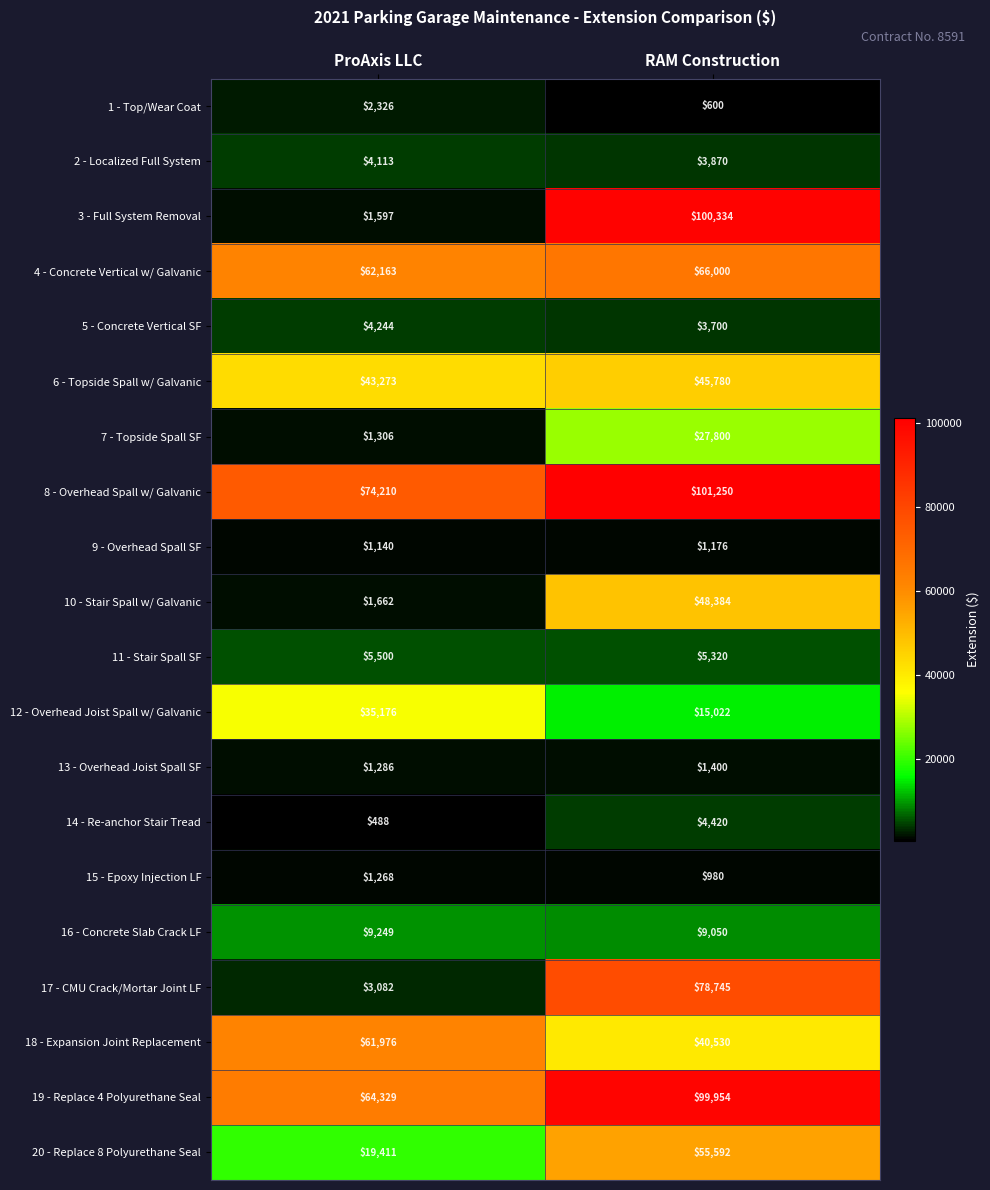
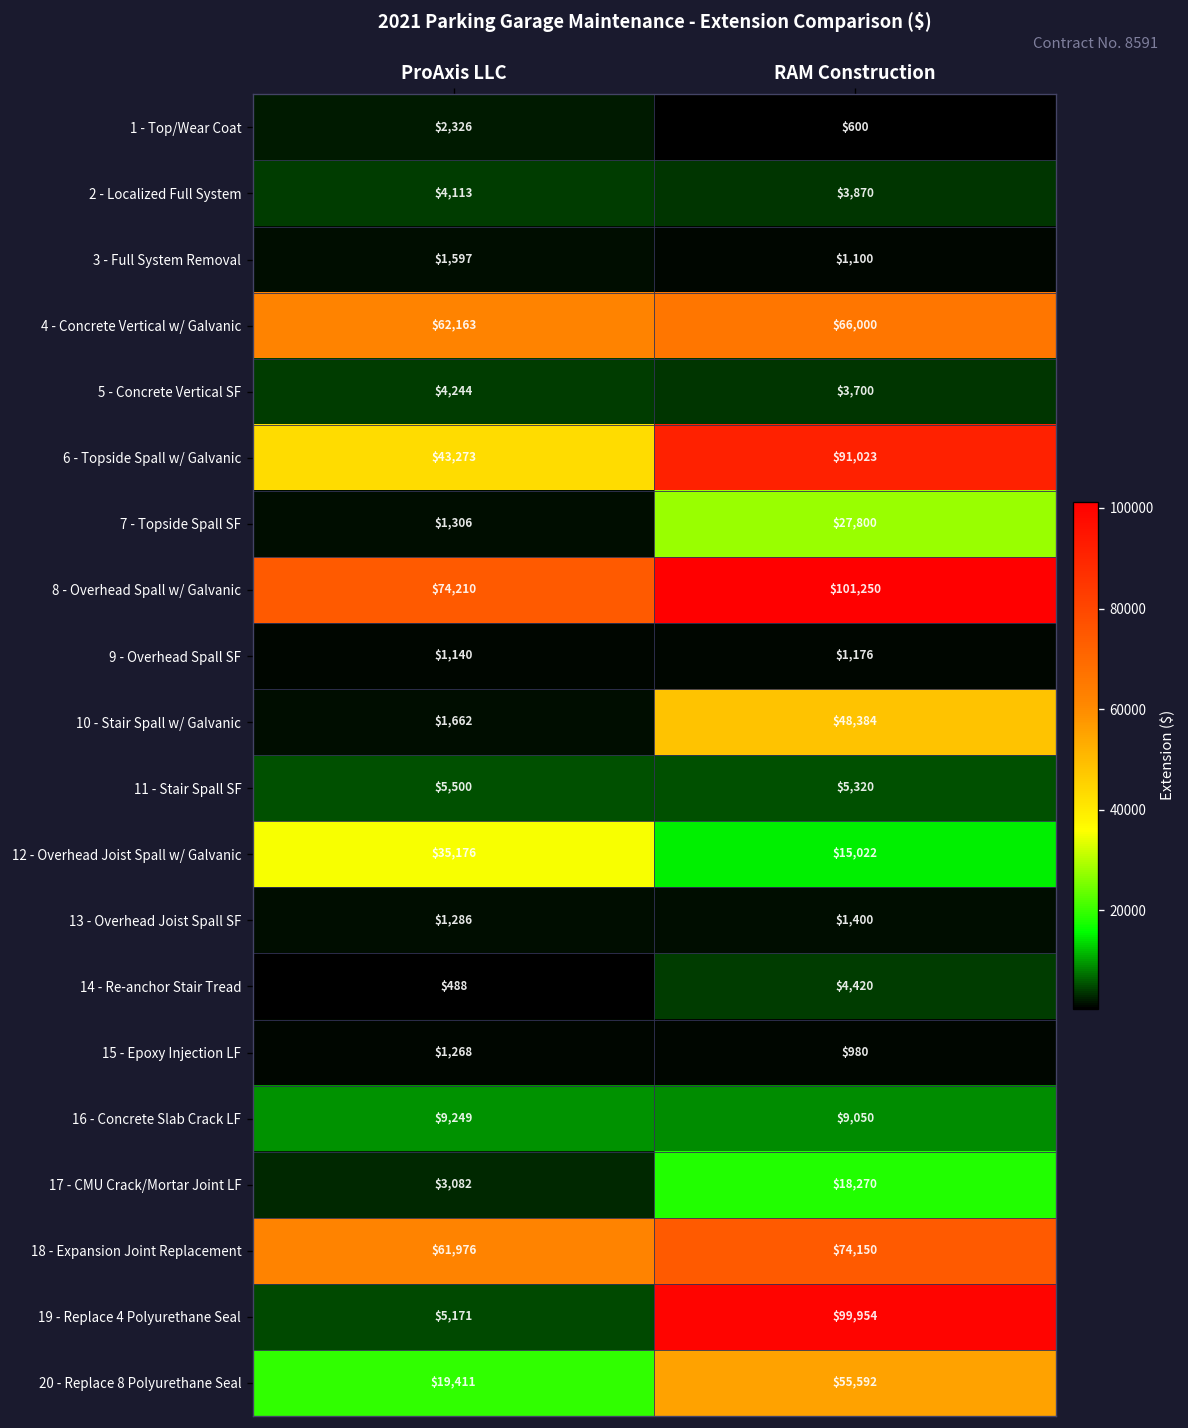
  {
    "1 - Top/Wear Coat": {
      "ProAxis LLC": "$2,326",
      "RAM Construction": "$600"
    },
    "2 - Localized Full System": {
      "ProAxis LLC": "$4,113",
      "RAM Construction": "$3,870"
    },
    "3 - Full System Removal": {
      "ProAxis LLC": "$1,597",
-     "RAM Construction": "$100,334"
+     "RAM Construction": "$1,100"
    },
    "4 - Concrete Vertical w/ Galvanic": {
      "ProAxis LLC": "$62,163",
      "RAM Construction": "$66,000"
    },
    "5 - Concrete Vertical SF": {
      "ProAxis LLC": "$4,244",
      "RAM Construction": "$3,700"
    },
    "6 - Topside Spall w/ Galvanic": {
      "ProAxis LLC": "$43,273",
-     "RAM Construction": "$45,780"
+     "RAM Construction": "$91,023"
    },
    "7 - Topside Spall SF": {
      "ProAxis LLC": "$1,306",
      "RAM Construction": "$27,800"
    },
    "8 - Overhead Spall w/ Galvanic": {
      "ProAxis LLC": "$74,210",
      "RAM Construction": "$101,250"
    },
    "9 - Overhead Spall SF": {
      "ProAxis LLC": "$1,140",
      "RAM Construction": "$1,176"
    },
    "10 - Stair Spall w/ Galvanic": {
      "ProAxis LLC": "$1,662",
      "RAM Construction": "$48,384"
    },
    "11 - Stair Spall SF": {
      "ProAxis LLC": "$5,500",
      "RAM Construction": "$5,320"
    },
    "12 - Overhead Joist Spall w/ Galvanic": {
      "ProAxis LLC": "$35,176",
      "RAM Construction": "$15,022"
    },
    "13 - Overhead Joist Spall SF": {
      "ProAxis LLC": "$1,286",
      "RAM Construction": "$1,400"
    },
    "14 - Re-anchor Stair Tread": {
      "ProAxis LLC": "$488",
      "RAM Construction": "$4,420"
    },
    "15 - Epoxy Injection LF": {
      "ProAxis LLC": "$1,268",
      "RAM Construction": "$980"
    },
    "16 - Concrete Slab Crack LF": {
      "ProAxis LLC": "$9,249",
      "RAM Construction": "$9,050"
    },
    "17 - CMU Crack/Mortar Joint LF": {
      "ProAxis LLC": "$3,082",
-     "RAM Construction": "$78,745"
+     "RAM Construction": "$18,270"
    },
    "18 - Expansion Joint Replacement": {
      "ProAxis LLC": "$61,976",
-     "RAM Construction": "$40,530"
+     "RAM Construction": "$74,150"
    },
    "19 - Replace 4 Polyurethane Seal": {
-     "ProAxis LLC": "$64,329",
+     "ProAxis LLC": "$5,171",
      "RAM Construction": "$99,954"
    },
    "20 - Replace 8 Polyurethane Seal": {
      "ProAxis LLC": "$19,411",
      "RAM Construction": "$55,592"
    }
  }
